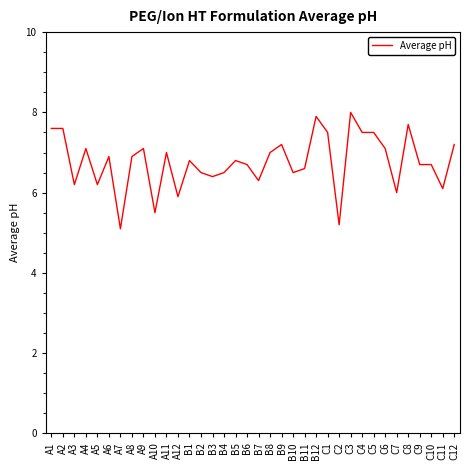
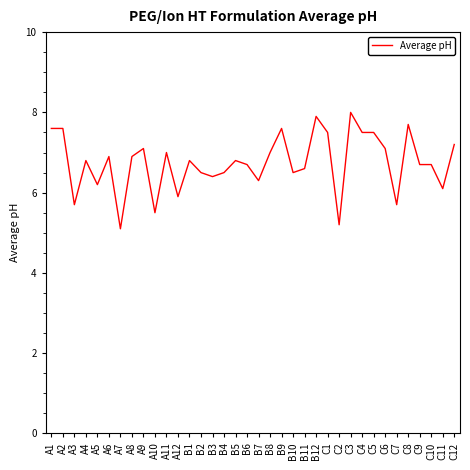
  {
    "A1": 7.6,
    "A2": 7.6,
-   "A3": 6.2,
-   "A4": 7.1,
+   "A3": 5.7,
+   "A4": 6.8,
    "A5": 6.2,
    "A6": 6.9,
    "A7": 5.1,
    "A8": 6.9,
    "A9": 7.1,
    "A10": 5.5,
    "A11": 7.0,
    "A12": 5.9,
    "B1": 6.8,
    "B2": 6.5,
    "B3": 6.4,
    "B4": 6.5,
    "B5": 6.8,
    "B6": 6.7,
    "B7": 6.3,
    "B8": 7.0,
-   "B9": 7.2,
+   "B9": 7.6,
    "B10": 6.5,
    "B11": 6.6,
    "B12": 7.9,
    "C1": 7.5,
    "C2": 5.2,
    "C3": 8.0,
    "C4": 7.5,
    "C5": 7.5,
    "C6": 7.1,
-   "C7": 6.0,
+   "C7": 5.7,
    "C8": 7.7,
    "C9": 6.7,
    "C10": 6.7,
    "C11": 6.1,
    "C12": 7.2
  }
